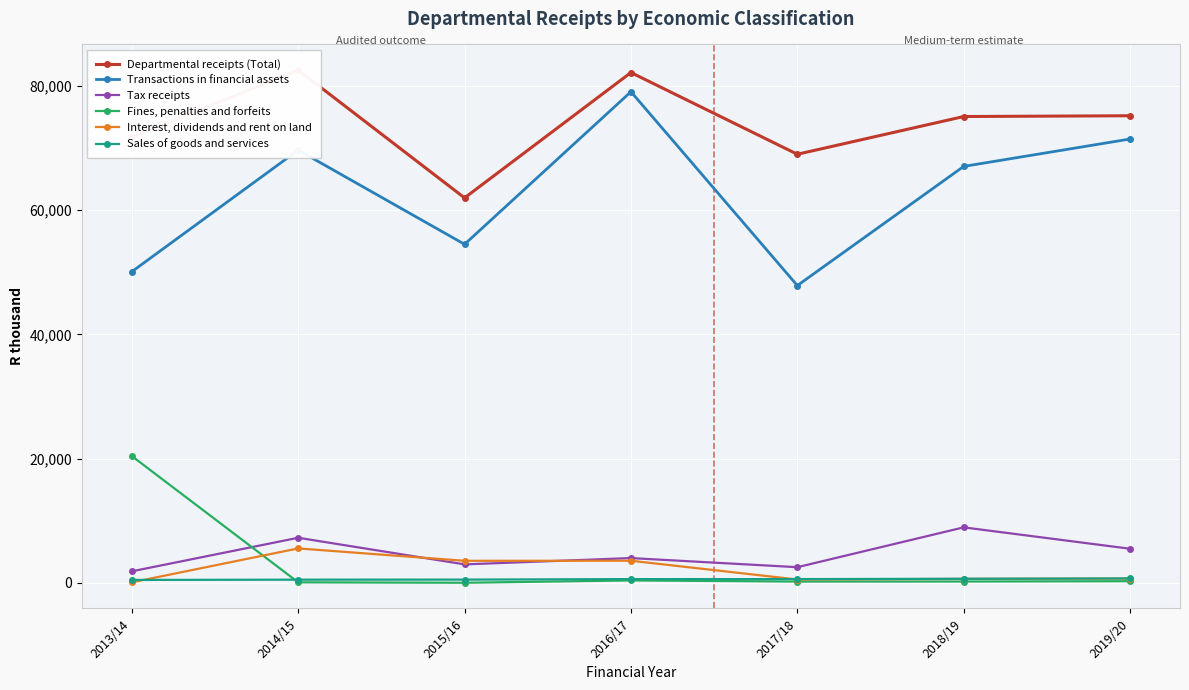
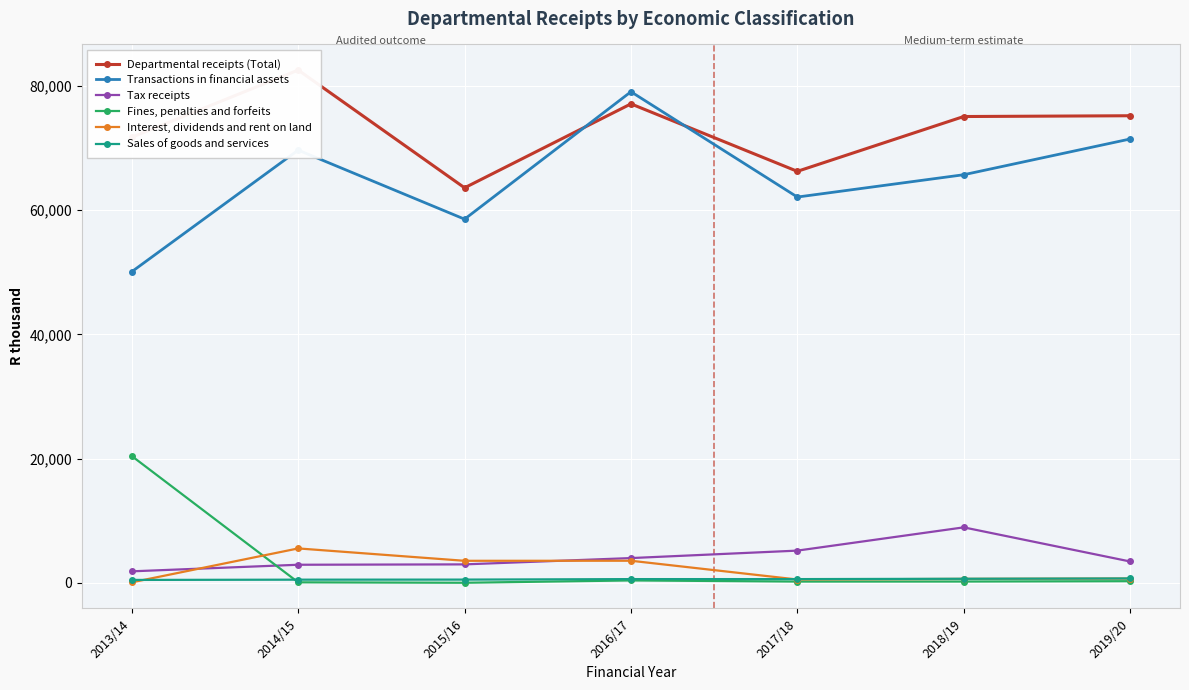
  {
    "Departmental receipts (Total)": {
-     "2015/16": "62,000",
-     "2016/17": "82,000",
-     "2017/18": "69,000",
+     "2015/16": "64,000",
+     "2016/17": "77,000",
+     "2017/18": "66,000",
      "2018/19": "75,000",
      "2019/20": "75,000"
    },
    "Transactions in financial assets": {
      "2013/14": "50,000",
-     "2015/16": "55,000",
+     "2015/16": "59,000",
      "2016/17": "79,000",
-     "2017/18": "48,000",
-     "2018/19": "67,000",
+     "2017/18": "62,000",
+     "2018/19": "66,000",
      "2019/20": "71,000"
    },
    "Tax receipts": {
      "2013/14": "2,000",
-     "2014/15": "7,000",
+     "2014/15": "3,000",
      "2015/16": "3,000",
      "2016/17": "4,000",
-     "2017/18": "3,000",
+     "2017/18": "5,000",
      "2018/19": "9,000",
-     "2019/20": "6,000"
+     "2019/20": "3,000"
    },
    "Interest, dividends and rent on land": {
      "2014/15": "6,000",
      "2015/16": "4,000",
      "2016/17": "4,000"
    }
  }
